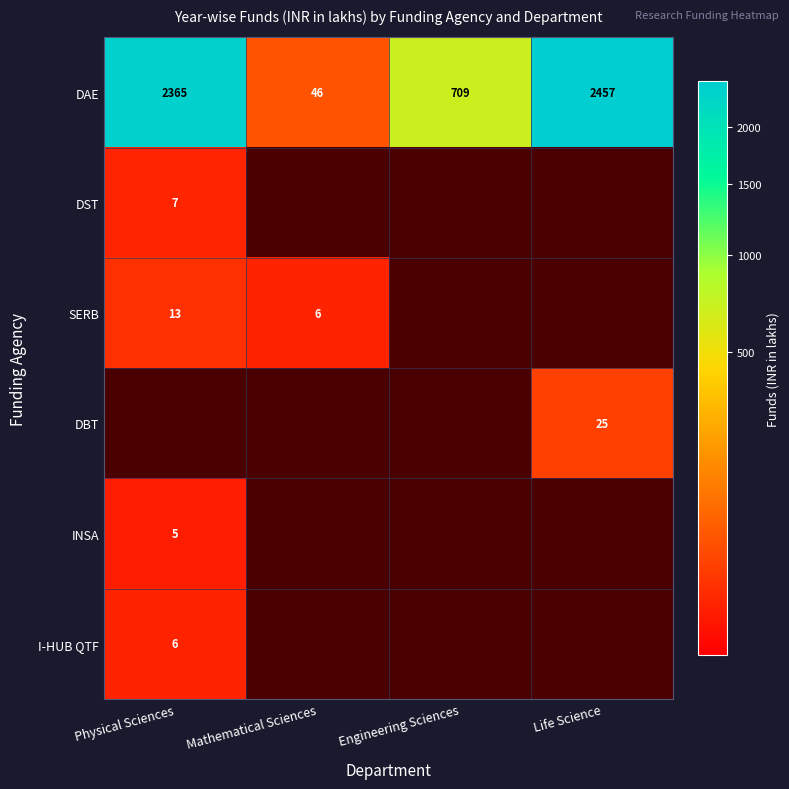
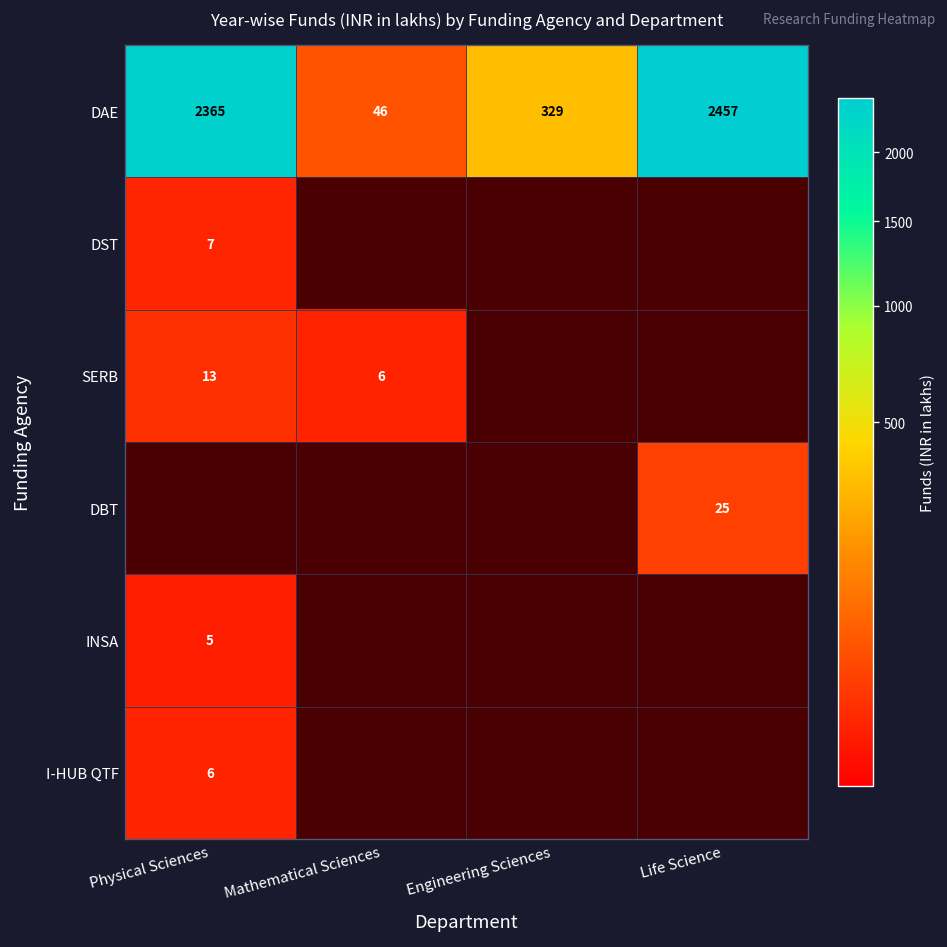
  {
    "DAE": {
      "Physical Sciences": 2365,
      "Mathematical Sciences": 46,
-     "Engineering Sciences": 709,
+     "Engineering Sciences": 329,
      "Life Science": 2457
    },
    "DST": {
      "Physical Sciences": 7
    },
    "SERB": {
      "Physical Sciences": 13,
      "Mathematical Sciences": 6
    },
    "DBT": {
      "Life Science": 25
    },
    "INSA": {
      "Physical Sciences": 5
    },
    "I-HUB QTF": {
      "Physical Sciences": 6
    }
  }
